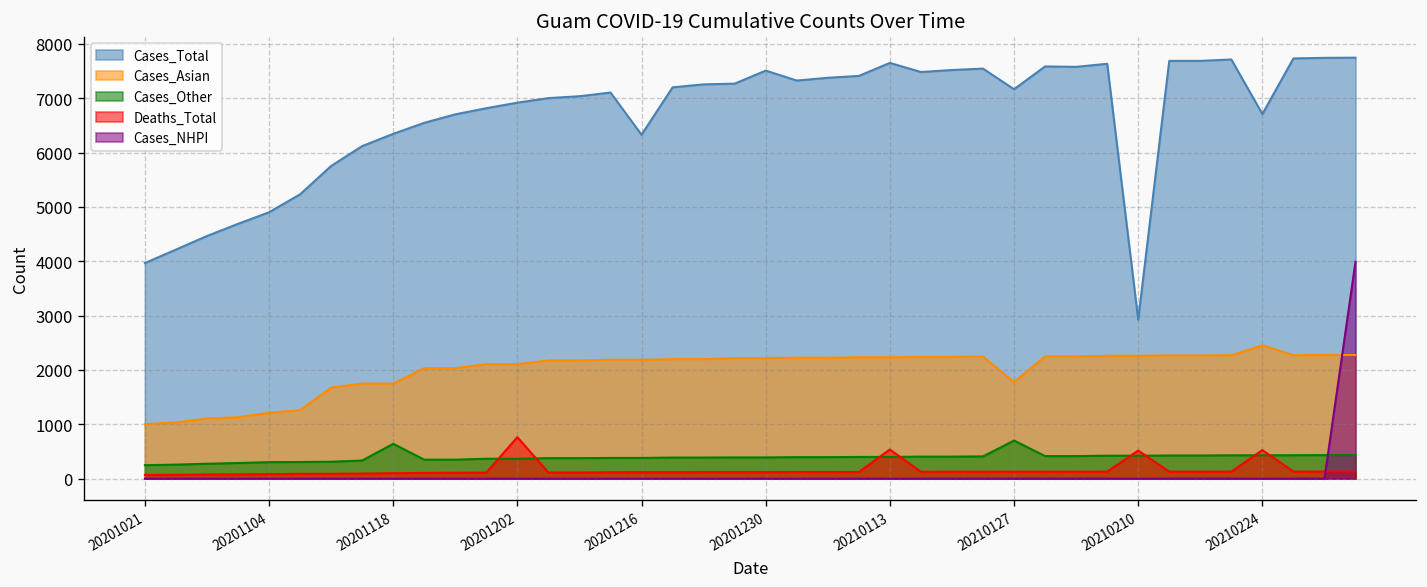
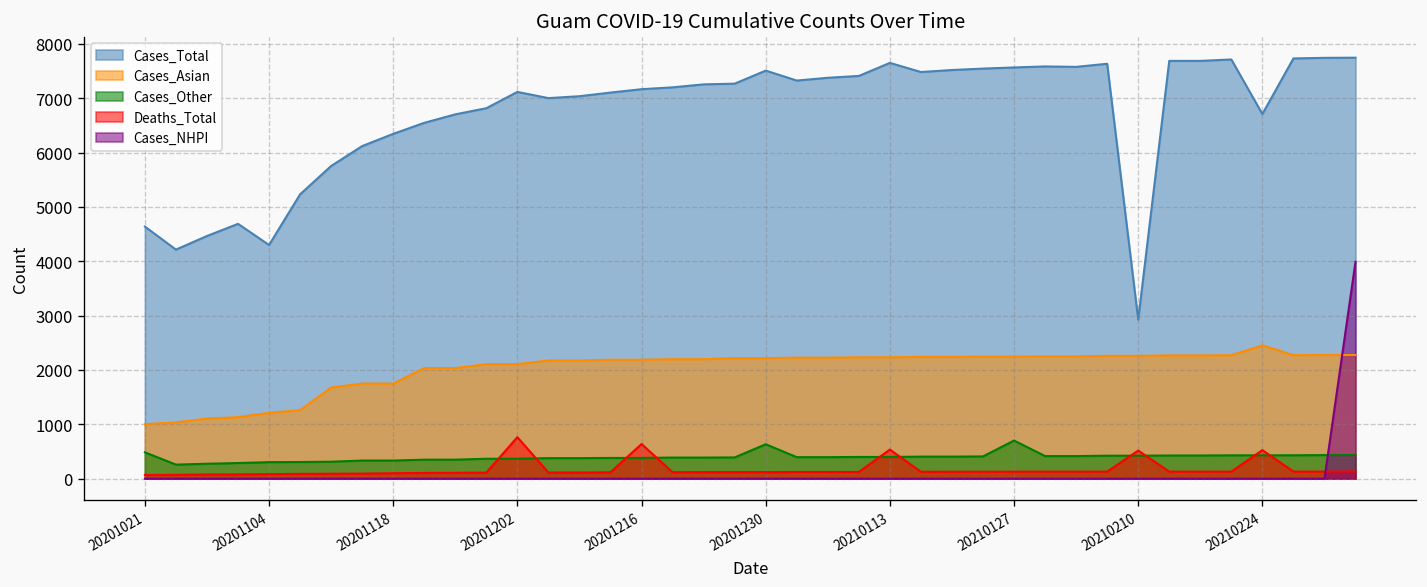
  {
    "Cases_Total": {
-     "20201021": 4000,
-     "20201104": 4900,
+     "20201021": 4600,
+     "20201104": 4300,
      "20201118": 6300,
-     "20201202": 6900,
-     "20201216": 6300,
+     "20201202": 7100,
+     "20201216": 7200,
      "20201230": 7500,
      "20210113": 7700,
-     "20210127": 7200,
+     "20210127": 7600,
      "20210210": 2900,
      "20210224": 6700
    },
    "Cases_Asian": {
      "20201021": 1000,
      "20201104": 1200,
      "20201118": 1800,
      "20201202": 2100,
      "20201216": 2200,
      "20201230": 2200,
      "20210113": 2200,
-     "20210127": 1800,
+     "20210127": 2200,
      "20210210": 2300,
      "20210224": 2500
    },
    "Cases_Other": {
-     "20201021": 200,
+     "20201021": 500,
      "20201104": 300,
-     "20201118": 600,
+     "20201118": 300,
      "20201202": 400,
      "20201216": 400,
-     "20201230": 400,
+     "20201230": 600,
      "20210113": 400,
      "20210127": 700,
      "20210210": 400,
      "20210224": 400
    },
    "Deaths_Total": {
      "20201021": 100,
      "20201104": 100,
      "20201118": 100,
      "20201202": 800,
-     "20201216": 100,
+     "20201216": 600,
      "20201230": 100,
      "20210113": 500,
      "20210127": 100,
      "20210210": 500,
      "20210224": 500
    },
    "Cases_NHPI": {
      "20201021": 0,
      "20201104": 0,
      "20201118": 0,
      "20201202": 0,
      "20201216": 0,
      "20201230": 0,
      "20210113": 0,
      "20210127": 0,
      "20210210": 0,
      "20210224": 0
    }
  }
